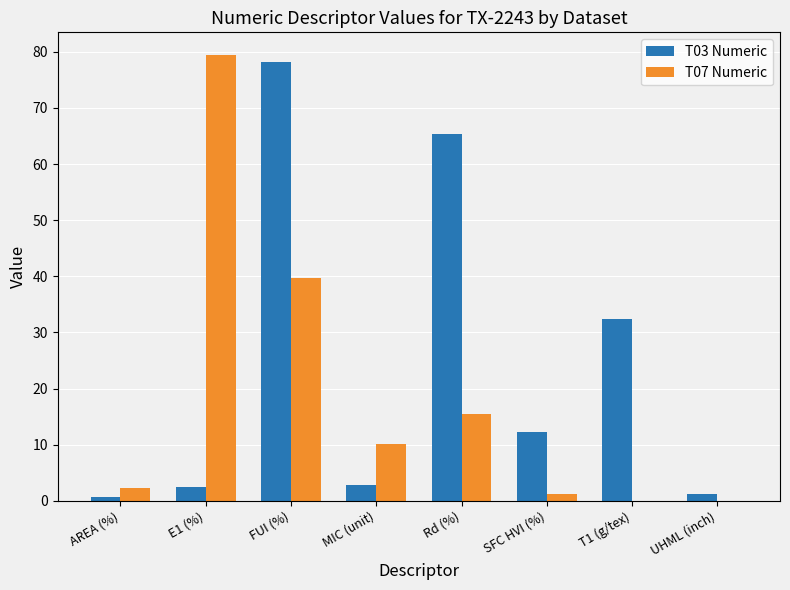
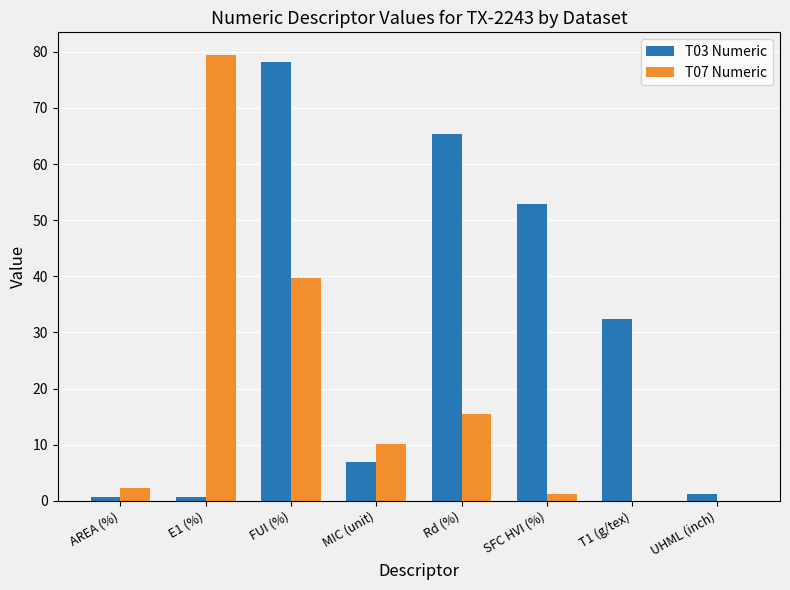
  {
    "T03 Numeric": {
      "AREA (%)": 1,
-     "E1 (%)": 2,
+     "E1 (%)": 1,
      "FUI (%)": 78,
-     "MIC (unit)": 3,
+     "MIC (unit)": 7,
      "Rd (%)": 65,
-     "SFC HVI (%)": 12,
+     "SFC HVI (%)": 53,
      "T1 (g/tex)": 32,
      "UHML (inch)": 1
    },
    "T07 Numeric": {
      "AREA (%)": 2,
      "E1 (%)": 80,
      "FUI (%)": 40,
      "MIC (unit)": 10,
      "Rd (%)": 16,
      "SFC HVI (%)": 1,
      "T1 (g/tex)": 0,
      "UHML (inch)": 0
    }
  }
